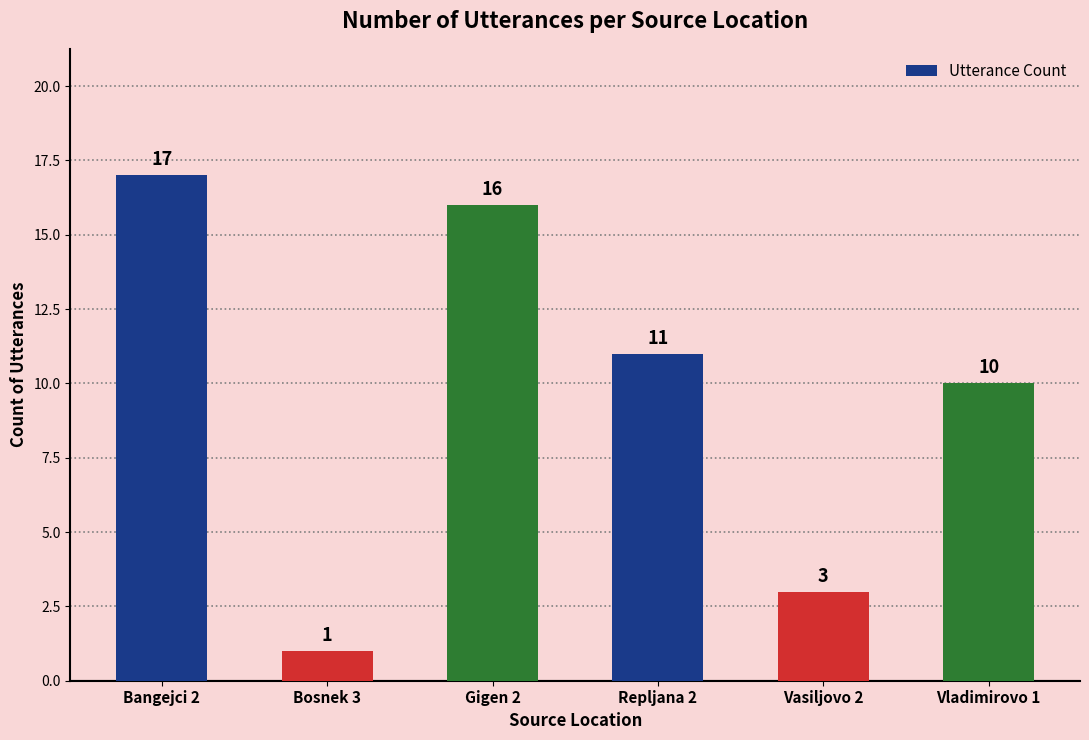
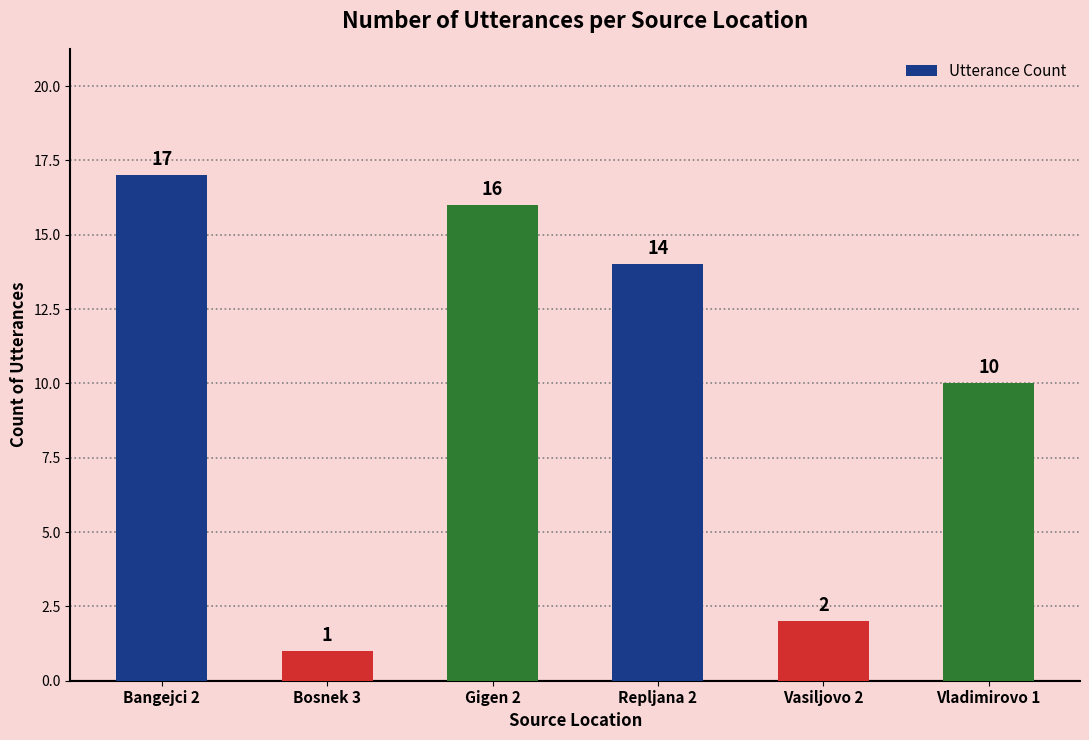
  {
    "Bangejci 2": 17,
    "Bosnek 3": 1,
    "Gigen 2": 16,
-   "Repljana 2": 11,
-   "Vasiljovo 2": 3,
+   "Repljana 2": 14,
+   "Vasiljovo 2": 2,
    "Vladimirovo 1": 10
  }
